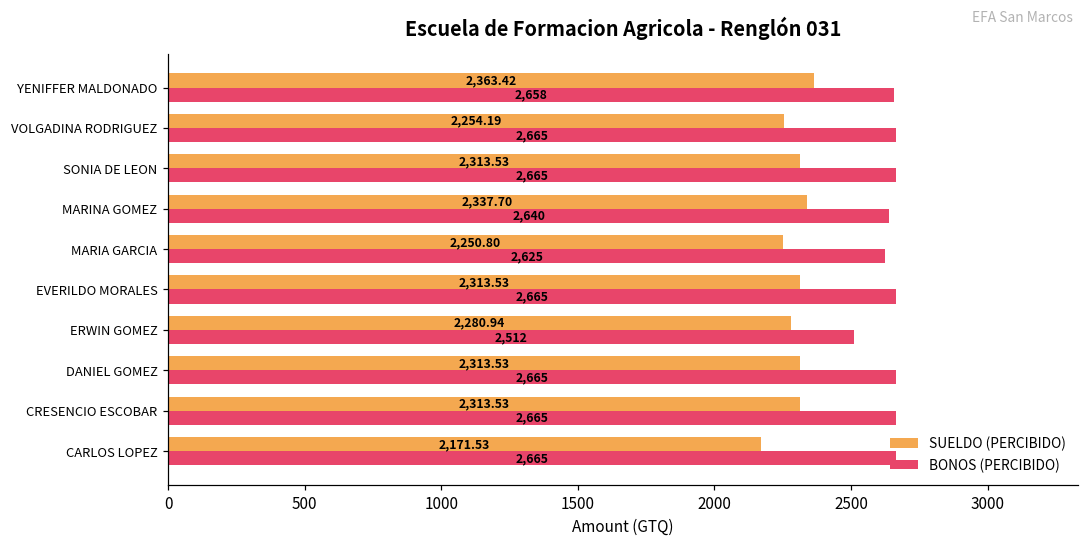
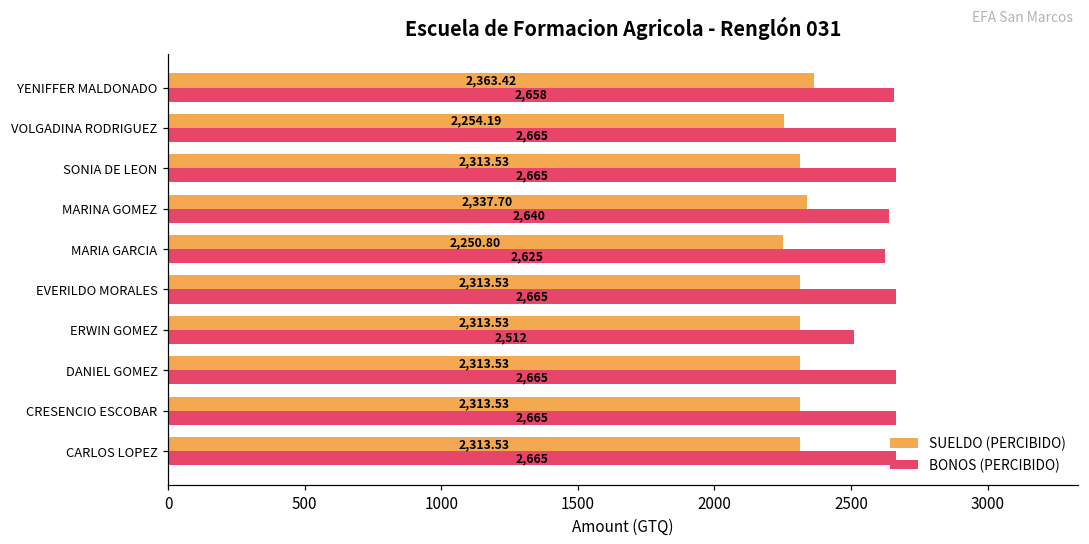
  {
    "SUELDO (PERCIBIDO)": {
      "YENIFFER MALDONADO": "2,363.42",
      "VOLGADINA RODRIGUEZ": "2,254.19",
      "SONIA DE LEON": "2,313.53",
      "MARINA GOMEZ": "2,337.70",
      "MARIA GARCIA": "2,250.80",
      "EVERILDO MORALES": "2,313.53",
-     "ERWIN GOMEZ": "2,280.94",
+     "ERWIN GOMEZ": "2,313.53",
      "DANIEL GOMEZ": "2,313.53",
      "CRESENCIO ESCOBAR": "2,313.53",
-     "CARLOS LOPEZ": "2,171.53"
+     "CARLOS LOPEZ": "2,313.53"
    },
    "BONOS (PERCIBIDO)": {
      "YENIFFER MALDONADO": "2,658",
      "VOLGADINA RODRIGUEZ": "2,665",
      "SONIA DE LEON": "2,665",
      "MARINA GOMEZ": "2,640",
      "MARIA GARCIA": "2,625",
      "EVERILDO MORALES": "2,665",
      "ERWIN GOMEZ": "2,512",
      "DANIEL GOMEZ": "2,665",
      "CRESENCIO ESCOBAR": "2,665",
      "CARLOS LOPEZ": "2,665"
    }
  }
